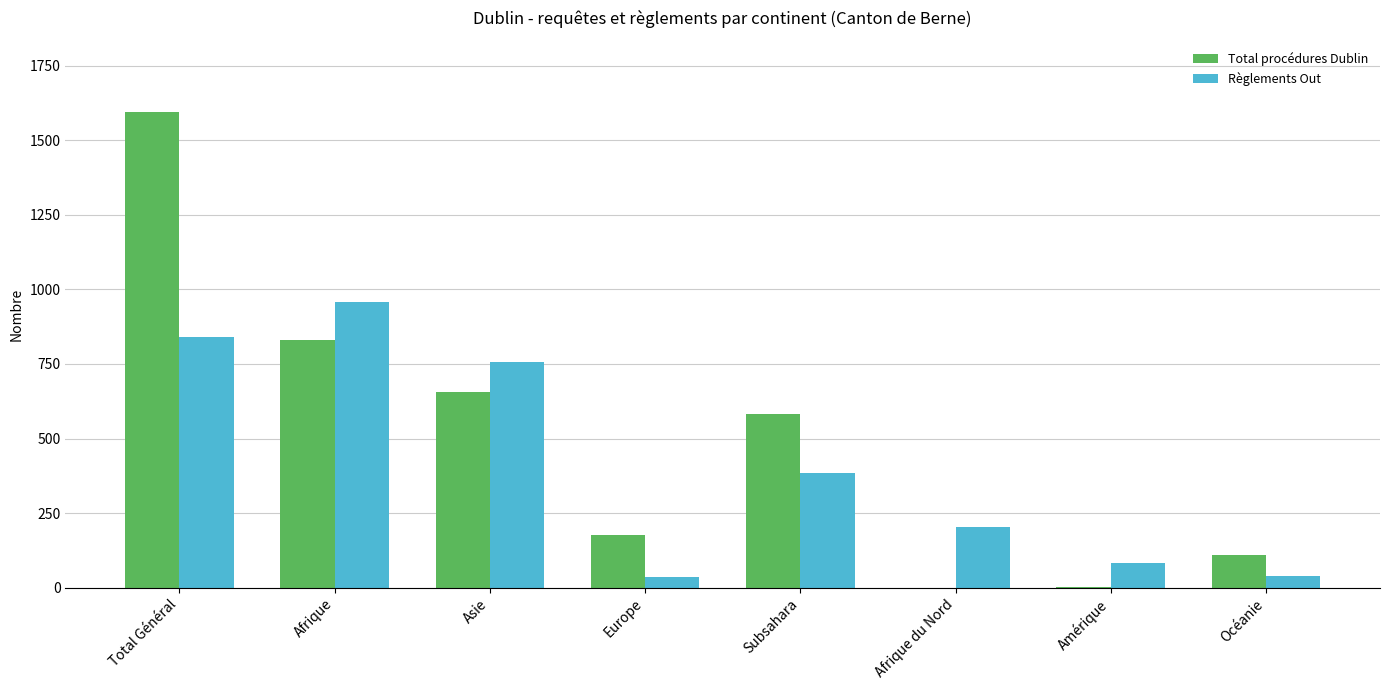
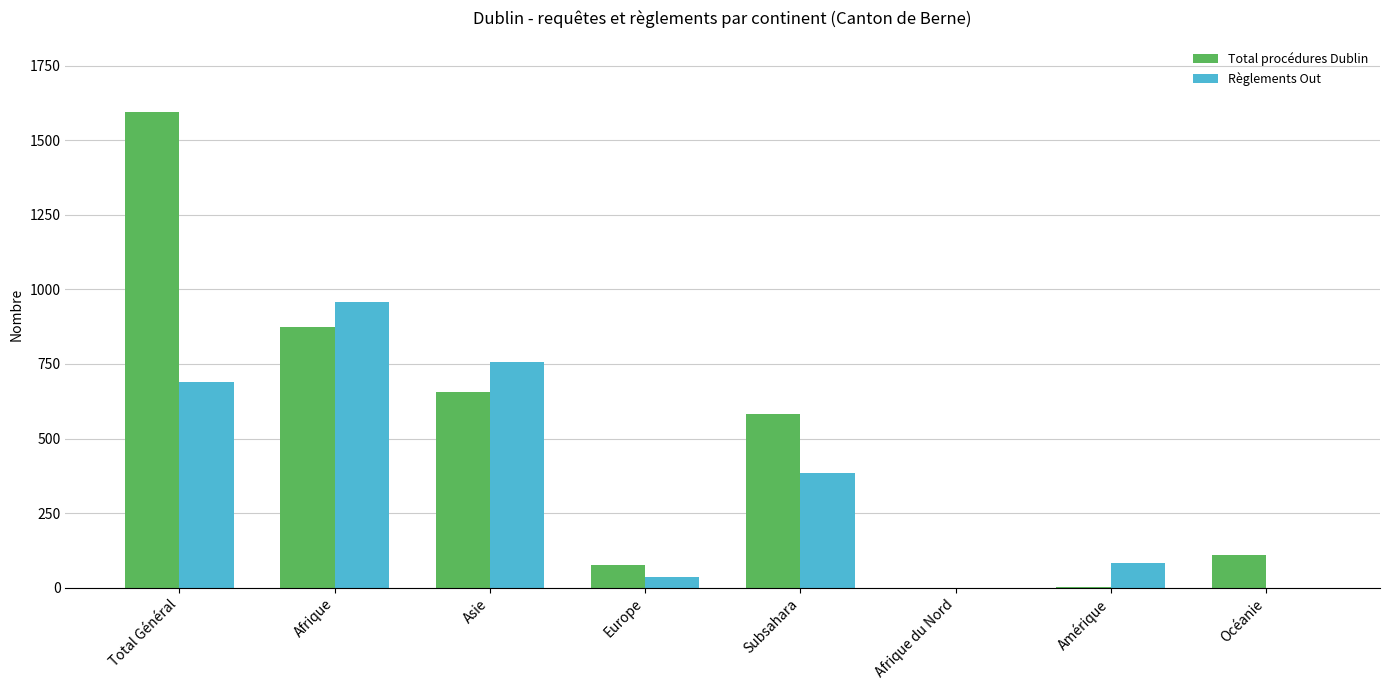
  {
    "Total procédures Dublin": {
      "Total Général": 1590,
-     "Afrique": 830,
+     "Afrique": 870,
      "Asie": 660,
-     "Europe": 180,
+     "Europe": 80,
      "Subsahara": 580,
      "Afrique du Nord": 0,
      "Océanie": 110
    },
    "Règlements Out": {
-     "Total Général": 840,
+     "Total Général": 690,
      "Afrique": 960,
      "Asie": 760,
      "Europe": 40,
      "Subsahara": 380,
-     "Afrique du Nord": 200,
+     "Afrique du Nord": 0,
      "Amérique": 80,
-     "Océanie": 40
+     "Océanie": 0
    }
  }
